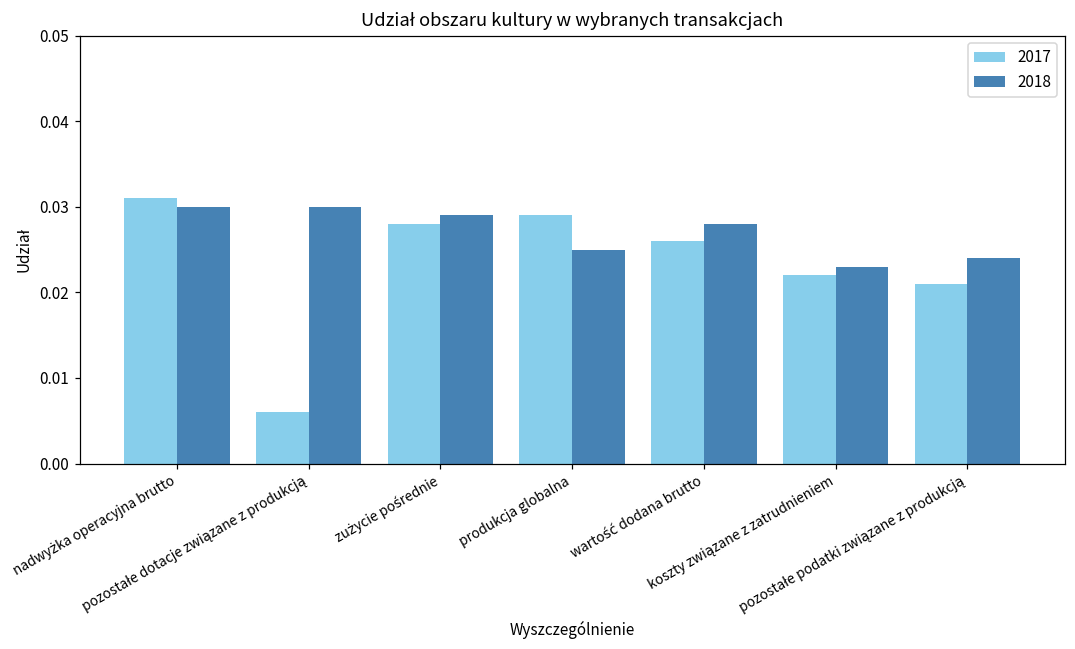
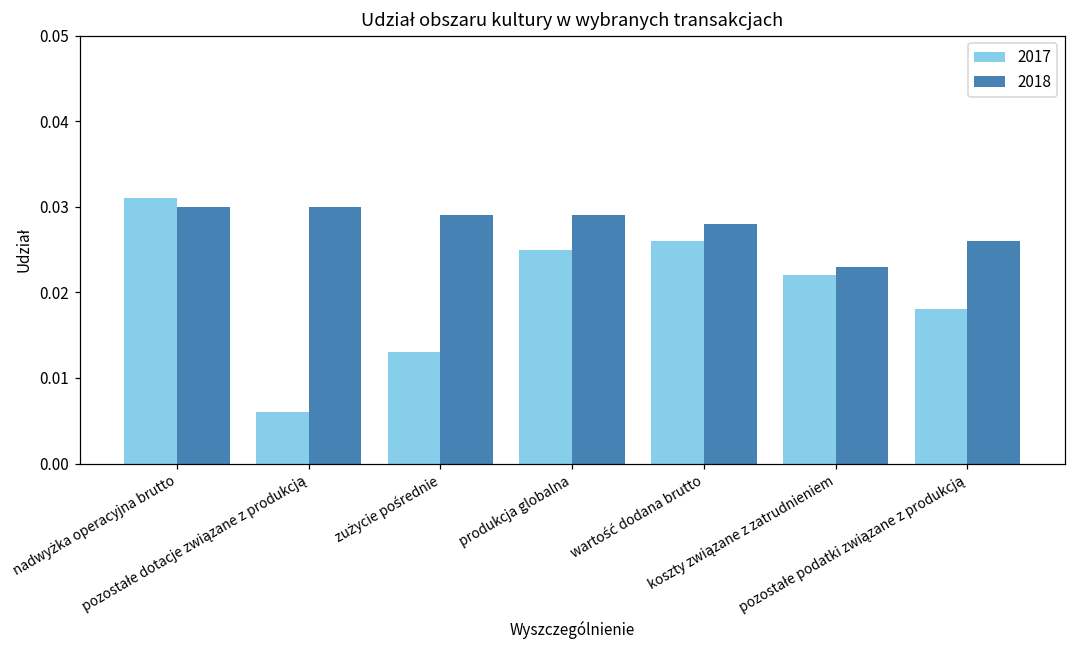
  {
    "2017": {
      "nadwyżka operacyjna brutto": 0.031,
      "pozostałe dotacje związane z produkcją": 0.006,
-     "zużycie pośrednie": 0.028,
-     "produkcja globalna": 0.029,
+     "zużycie pośrednie": 0.013,
+     "produkcja globalna": 0.025,
      "wartość dodana brutto": 0.026,
      "koszty związane z zatrudnieniem": 0.022,
-     "pozostałe podatki związane z produkcją": 0.021
+     "pozostałe podatki związane z produkcją": 0.018
    },
    "2018": {
      "nadwyżka operacyjna brutto": 0.030,
      "pozostałe dotacje związane z produkcją": 0.030,
      "zużycie pośrednie": 0.029,
-     "produkcja globalna": 0.025,
+     "produkcja globalna": 0.029,
      "wartość dodana brutto": 0.028,
      "koszty związane z zatrudnieniem": 0.023,
-     "pozostałe podatki związane z produkcją": 0.024
+     "pozostałe podatki związane z produkcją": 0.026
    }
  }
